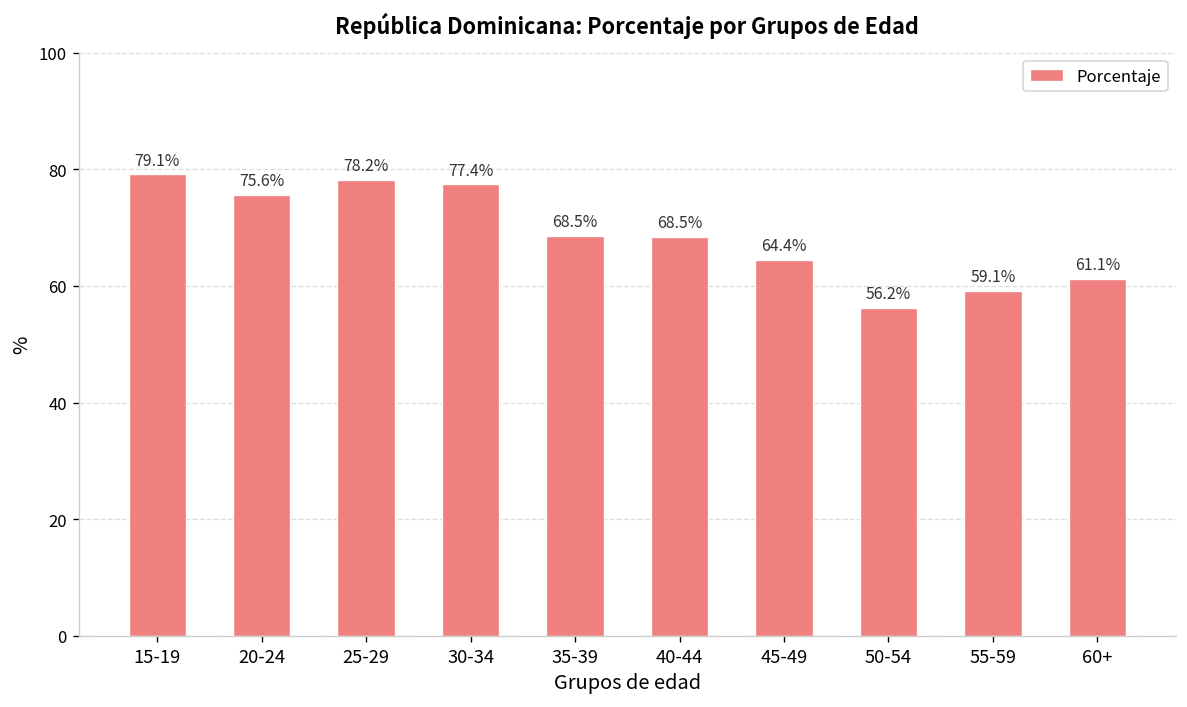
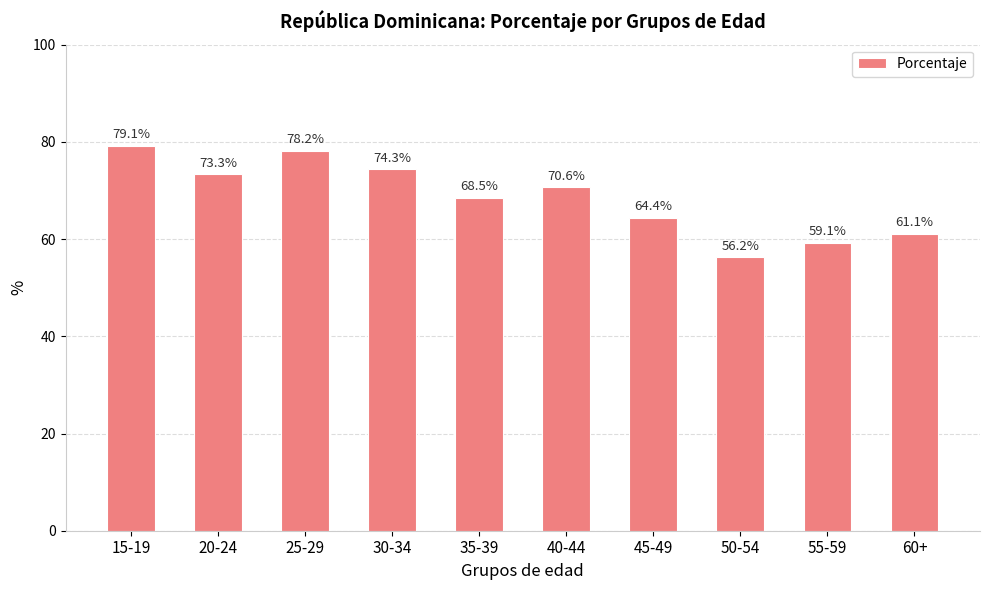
  {
    "15-19": "79.1%",
-   "20-24": "75.6%",
+   "20-24": "73.3%",
    "25-29": "78.2%",
-   "30-34": "77.4%",
+   "30-34": "74.3%",
    "35-39": "68.5%",
-   "40-44": "68.5%",
+   "40-44": "70.6%",
    "45-49": "64.4%",
    "50-54": "56.2%",
    "55-59": "59.1%",
    "60+": "61.1%"
  }
